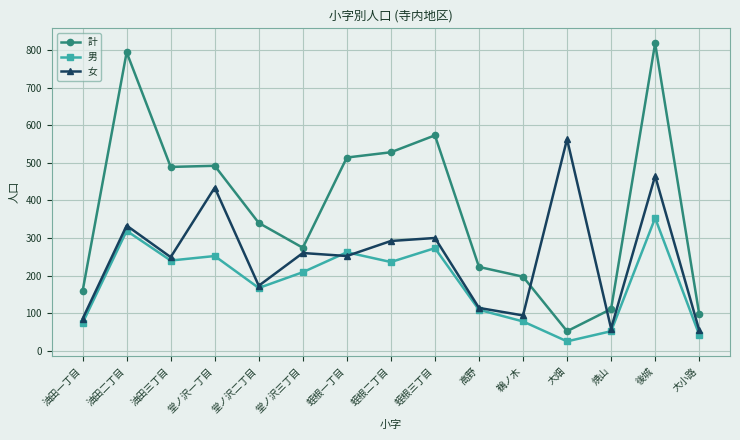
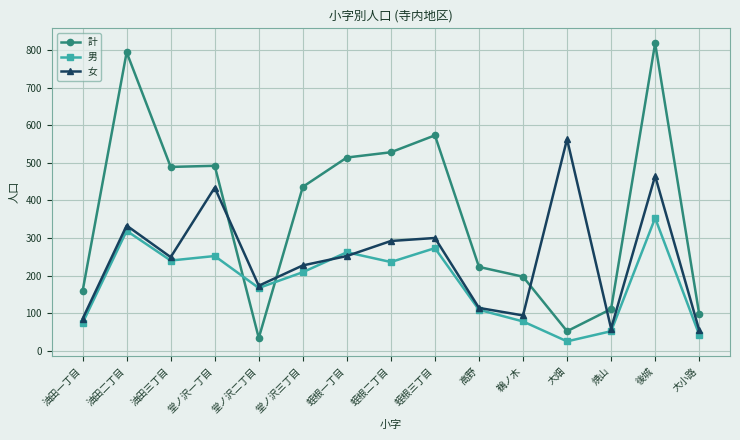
  {
    "計": {
      "油田一丁目": 160,
      "油田二丁目": 790,
      "油田三丁目": 490,
      "堂ノ沢一丁目": 490,
-     "堂ノ沢二丁目": 340,
-     "堂ノ沢三丁目": 270,
+     "堂ノ沢二丁目": 30,
+     "堂ノ沢三丁目": 440,
      "蛭根一丁目": 510,
      "蛭根二丁目": 530,
      "蛭根三丁目": 570,
      "高野": 220,
      "鵜ノ木": 200,
      "大畑": 50,
      "焼山": 110,
      "後城": 820,
      "大小路": 100
    },
    "男": {
      "油田一丁目": 70,
      "油田二丁目": 320,
      "油田三丁目": 240,
      "堂ノ沢一丁目": 250,
      "堂ノ沢三丁目": 210,
      "蛭根一丁目": 260,
      "蛭根二丁目": 240,
      "蛭根三丁目": 270,
      "鵜ノ木": 80,
      "大畑": 30,
      "焼山": 50,
      "後城": 350,
      "大小路": 40
    },
    "女": {
      "油田一丁目": 90,
      "油田二丁目": 330,
      "油田三丁目": 250,
      "堂ノ沢一丁目": 430,
-     "堂ノ沢三丁目": 260,
+     "堂ノ沢三丁目": 230,
      "蛭根一丁目": 250,
      "蛭根二丁目": 290,
      "蛭根三丁目": 300,
      "鵜ノ木": 90,
      "大畑": 560,
      "焼山": 60,
      "後城": 470,
      "大小路": 60
    }
  }
